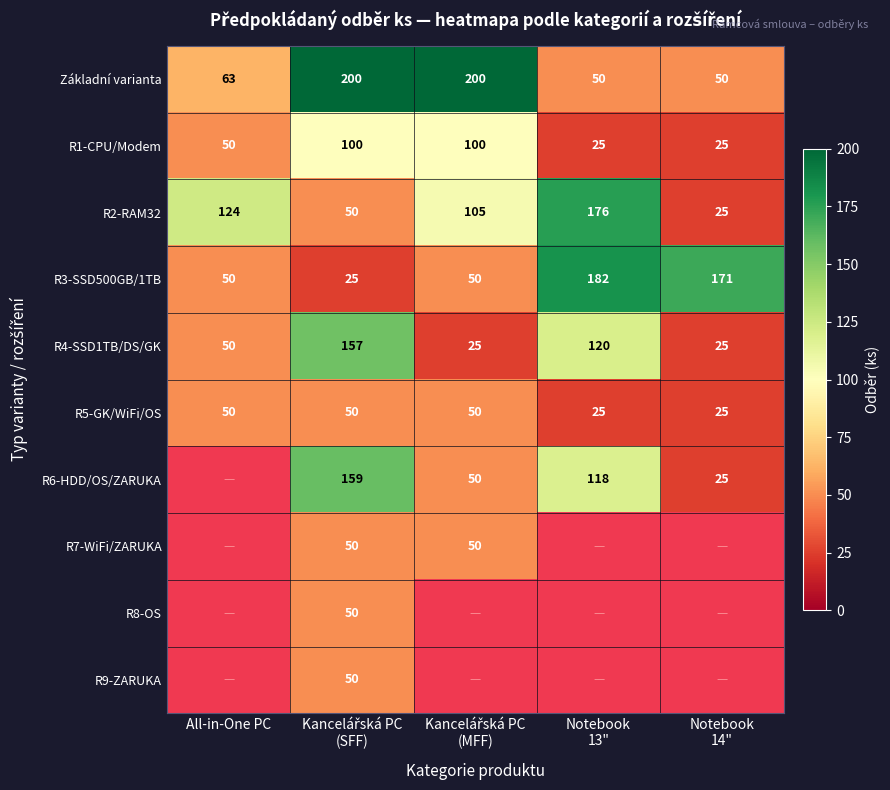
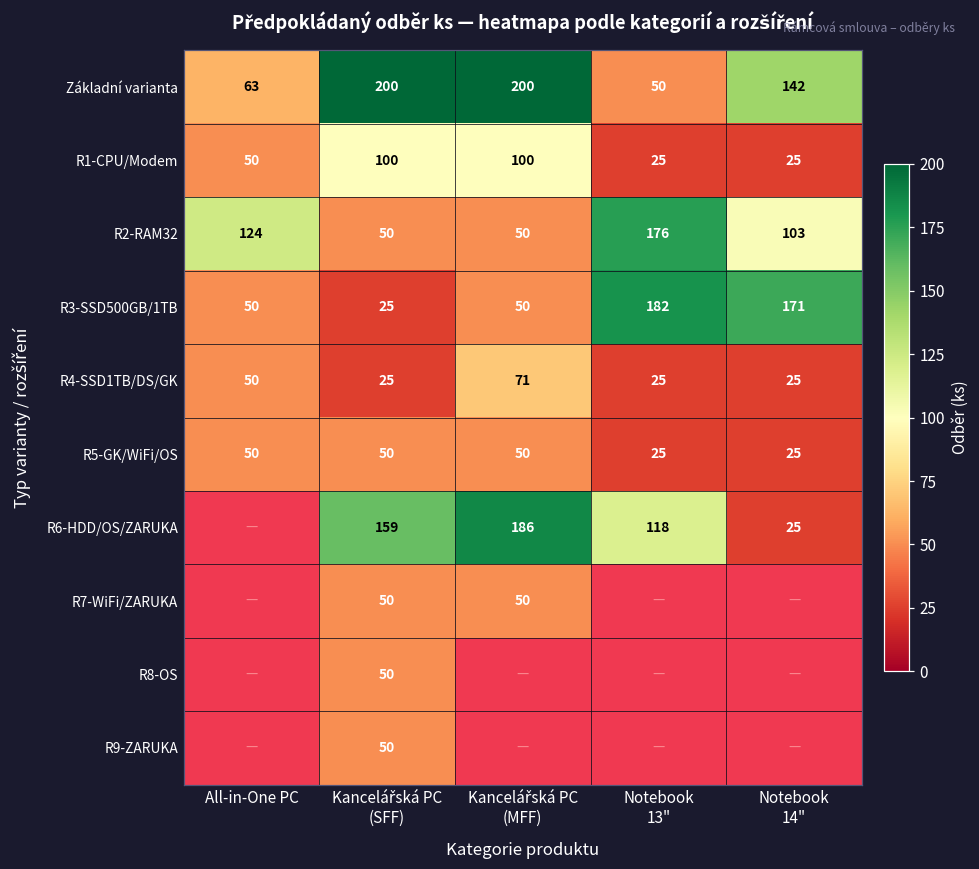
  {
    "Základní varianta": {
      "All-in-One PC": 63,
      "Kancelářská PC (SFF)": 200,
      "Kancelářská PC (MFF)": 200,
      "Notebook 13\"": 50,
-     "Notebook 14\"": 50
+     "Notebook 14\"": 142
    },
    "R1-CPU/Modem": {
      "All-in-One PC": 50,
      "Kancelářská PC (SFF)": 100,
      "Kancelářská PC (MFF)": 100,
      "Notebook 13\"": 25,
      "Notebook 14\"": 25
    },
    "R2-RAM32": {
      "All-in-One PC": 124,
      "Kancelářská PC (SFF)": 50,
-     "Kancelářská PC (MFF)": 105,
+     "Kancelářská PC (MFF)": 50,
      "Notebook 13\"": 176,
-     "Notebook 14\"": 25
+     "Notebook 14\"": 103
    },
    "R3-SSD500GB/1TB": {
      "All-in-One PC": 50,
      "Kancelářská PC (SFF)": 25,
      "Kancelářská PC (MFF)": 50,
      "Notebook 13\"": 182,
      "Notebook 14\"": 171
    },
    "R4-SSD1TB/DS/GK": {
      "All-in-One PC": 50,
-     "Kancelářská PC (SFF)": 157,
-     "Kancelářská PC (MFF)": 25,
-     "Notebook 13\"": 120,
+     "Kancelářská PC (SFF)": 25,
+     "Kancelářská PC (MFF)": 71,
+     "Notebook 13\"": 25,
      "Notebook 14\"": 25
    },
    "R5-GK/WiFi/OS": {
      "All-in-One PC": 50,
      "Kancelářská PC (SFF)": 50,
      "Kancelářská PC (MFF)": 50,
      "Notebook 13\"": 25,
      "Notebook 14\"": 25
    },
    "R6-HDD/OS/ZARUKA": {
      "Kancelářská PC (SFF)": 159,
-     "Kancelářská PC (MFF)": 50,
+     "Kancelářská PC (MFF)": 186,
      "Notebook 13\"": 118,
      "Notebook 14\"": 25
    },
    "R7-WiFi/ZARUKA": {
      "Kancelářská PC (SFF)": 50,
      "Kancelářská PC (MFF)": 50
    },
    "R8-OS": {
      "Kancelářská PC (SFF)": 50
    },
    "R9-ZARUKA": {
      "Kancelářská PC (SFF)": 50
    }
  }
